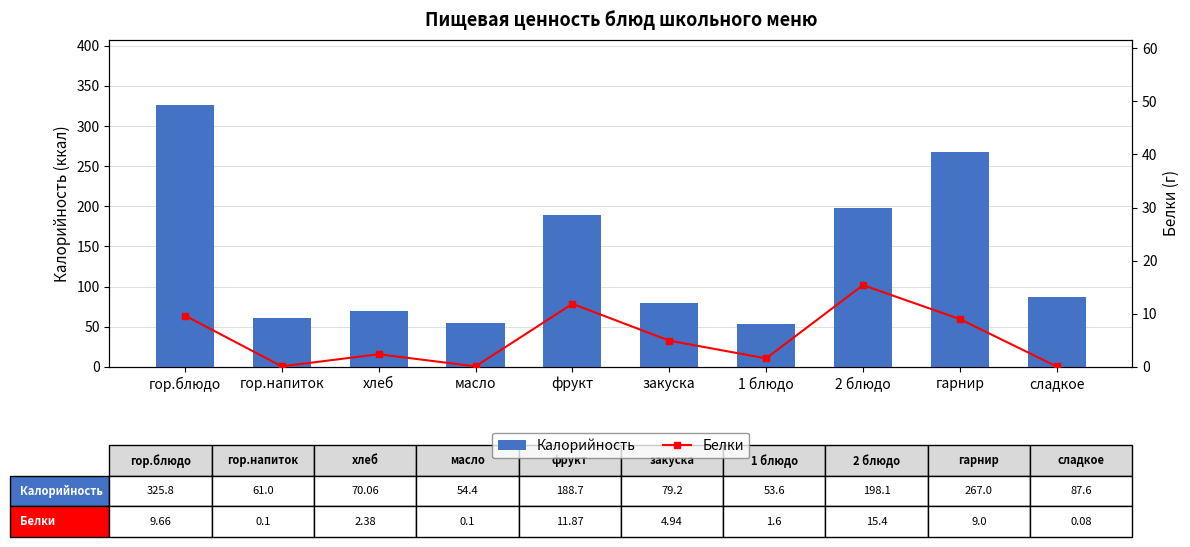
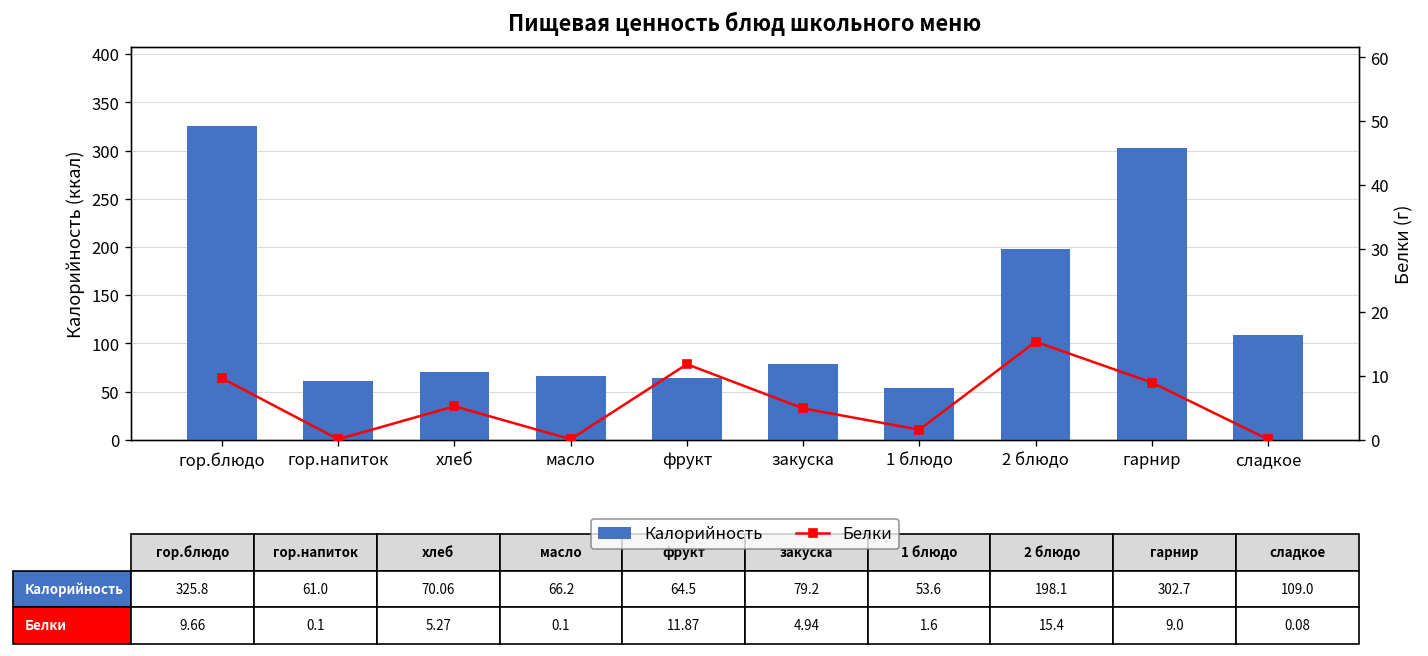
  {
    "Калорийность": {
-     "масло": 54.4,
-     "фрукт": 188.7,
-     "гарнир": 267.0,
-     "сладкое": 87.6
+     "масло": 66.2,
+     "фрукт": 64.5,
+     "гарнир": 302.7,
+     "сладкое": 109.0
    },
    "Белки": {
-     "хлеб": 2.38
+     "хлеб": 5.27
    }
  }
